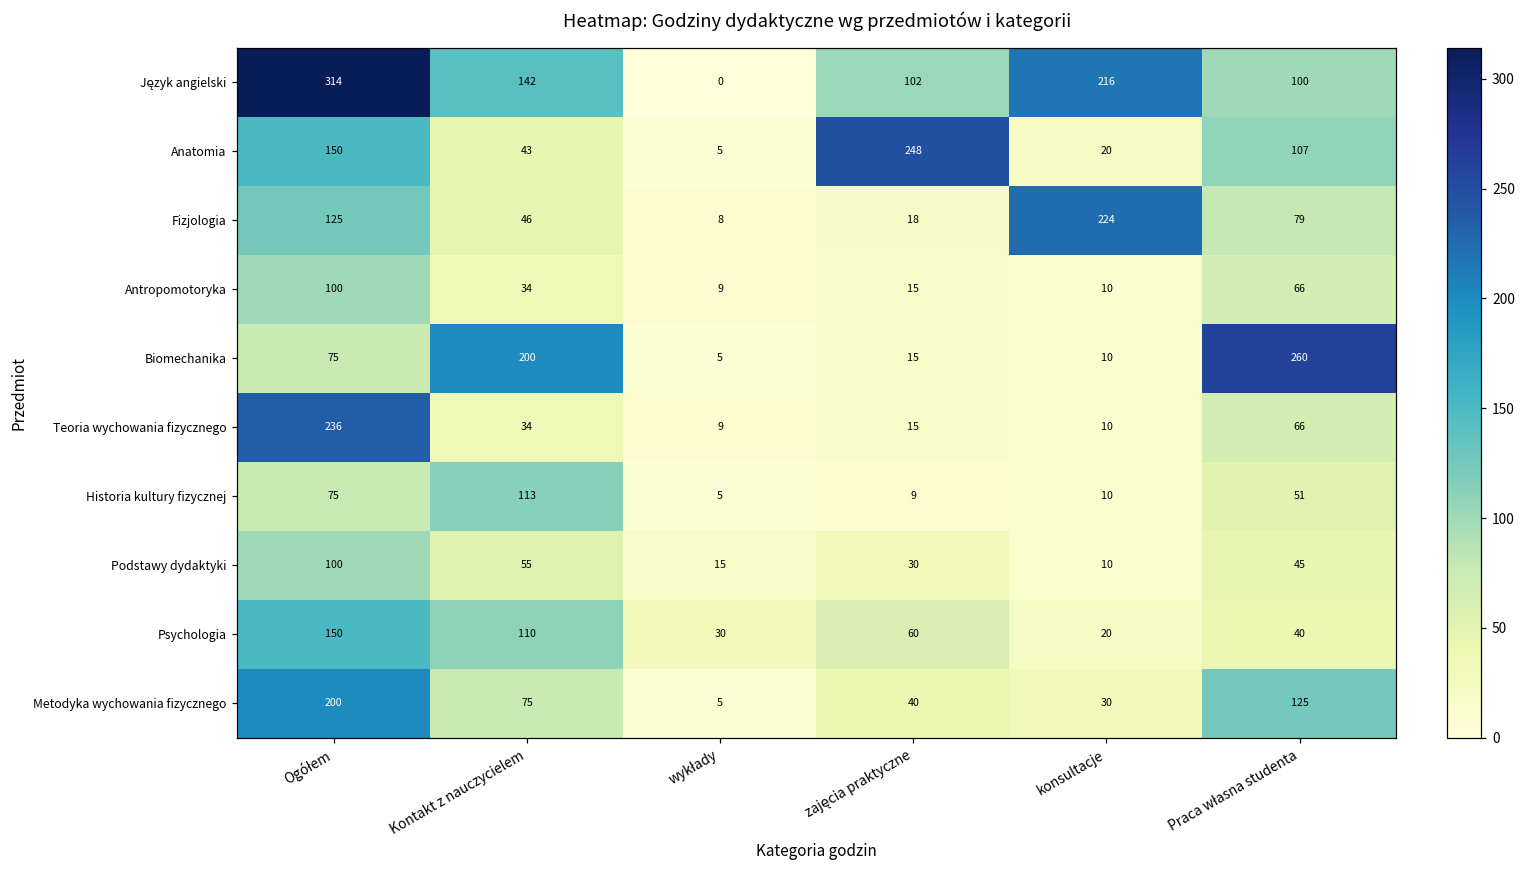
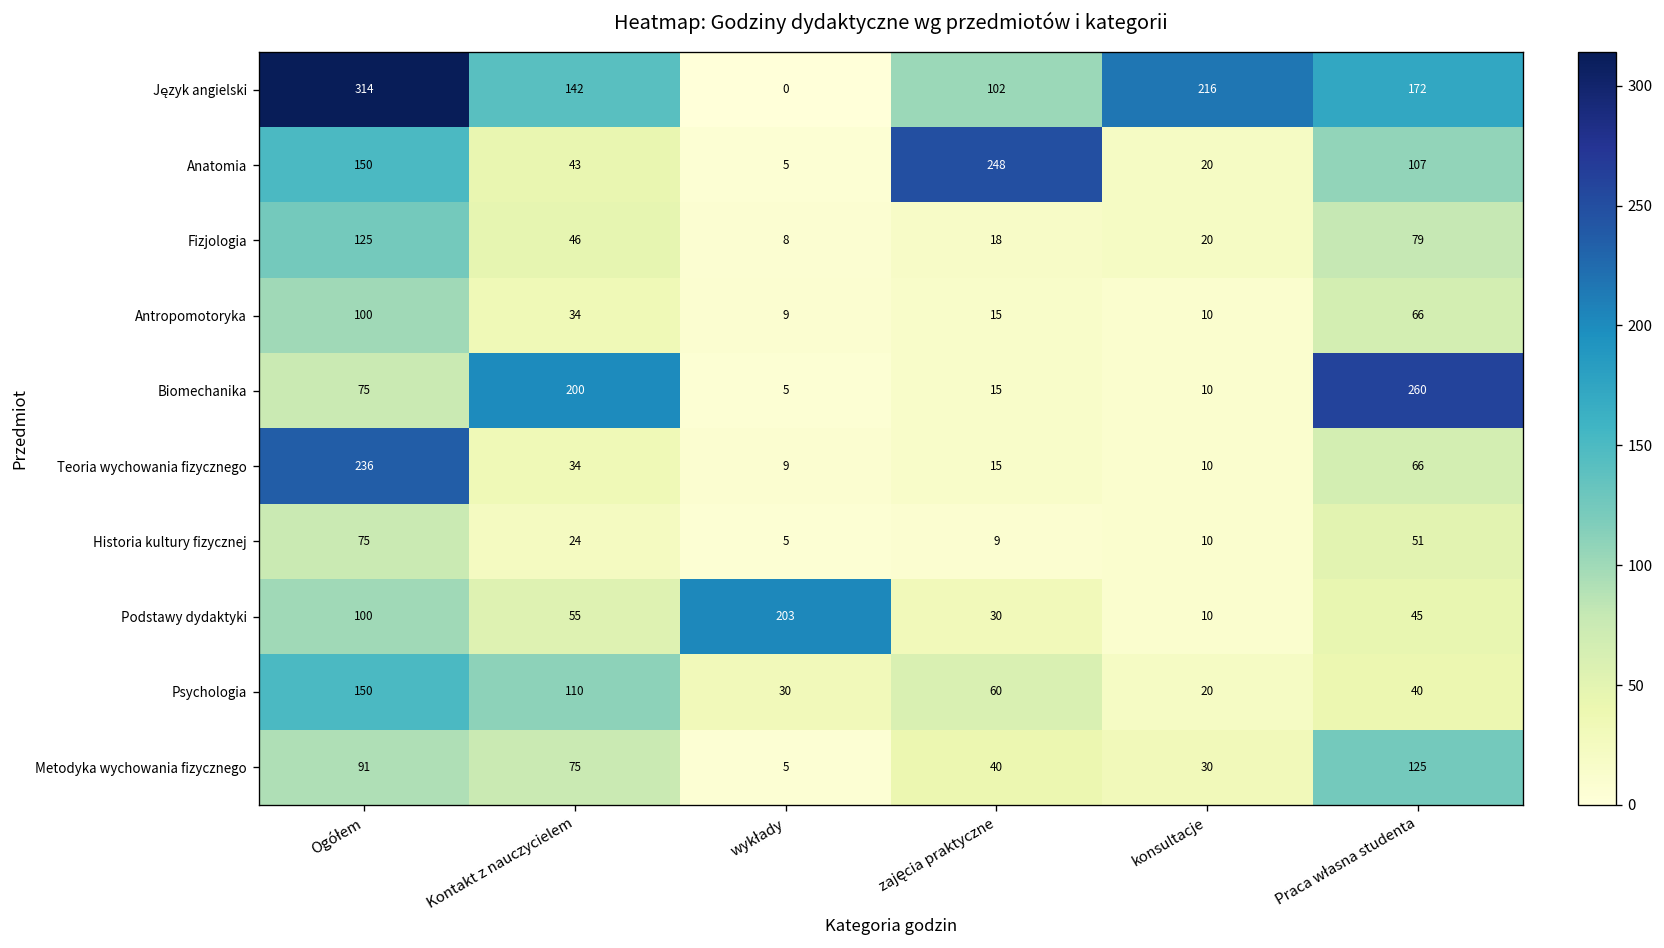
  {
    "Język angielski": {
      "Ogółem": 314,
      "Kontakt z nauczycielem": 142,
      "wykłady": 0,
      "zajęcia praktyczne": 102,
      "konsultacje": 216,
-     "Praca własna studenta": 100
+     "Praca własna studenta": 172
    },
    "Anatomia": {
      "Ogółem": 150,
      "Kontakt z nauczycielem": 43,
      "wykłady": 5,
      "zajęcia praktyczne": 248,
      "konsultacje": 20,
      "Praca własna studenta": 107
    },
    "Fizjologia": {
      "Ogółem": 125,
      "Kontakt z nauczycielem": 46,
      "wykłady": 8,
      "zajęcia praktyczne": 18,
-     "konsultacje": 224,
+     "konsultacje": 20,
      "Praca własna studenta": 79
    },
    "Antropomotoryka": {
      "Ogółem": 100,
      "Kontakt z nauczycielem": 34,
      "wykłady": 9,
      "zajęcia praktyczne": 15,
      "konsultacje": 10,
      "Praca własna studenta": 66
    },
    "Biomechanika": {
      "Ogółem": 75,
      "Kontakt z nauczycielem": 200,
      "wykłady": 5,
      "zajęcia praktyczne": 15,
      "konsultacje": 10,
      "Praca własna studenta": 260
    },
    "Teoria wychowania fizycznego": {
      "Ogółem": 236,
      "Kontakt z nauczycielem": 34,
      "wykłady": 9,
      "zajęcia praktyczne": 15,
      "konsultacje": 10,
      "Praca własna studenta": 66
    },
    "Historia kultury fizycznej": {
      "Ogółem": 75,
-     "Kontakt z nauczycielem": 113,
+     "Kontakt z nauczycielem": 24,
      "wykłady": 5,
      "zajęcia praktyczne": 9,
      "konsultacje": 10,
      "Praca własna studenta": 51
    },
    "Podstawy dydaktyki": {
      "Ogółem": 100,
      "Kontakt z nauczycielem": 55,
-     "wykłady": 15,
+     "wykłady": 203,
      "zajęcia praktyczne": 30,
      "konsultacje": 10,
      "Praca własna studenta": 45
    },
    "Psychologia": {
      "Ogółem": 150,
      "Kontakt z nauczycielem": 110,
      "wykłady": 30,
      "zajęcia praktyczne": 60,
      "konsultacje": 20,
      "Praca własna studenta": 40
    },
    "Metodyka wychowania fizycznego": {
-     "Ogółem": 200,
+     "Ogółem": 91,
      "Kontakt z nauczycielem": 75,
      "wykłady": 5,
      "zajęcia praktyczne": 40,
      "konsultacje": 30,
      "Praca własna studenta": 125
    }
  }
